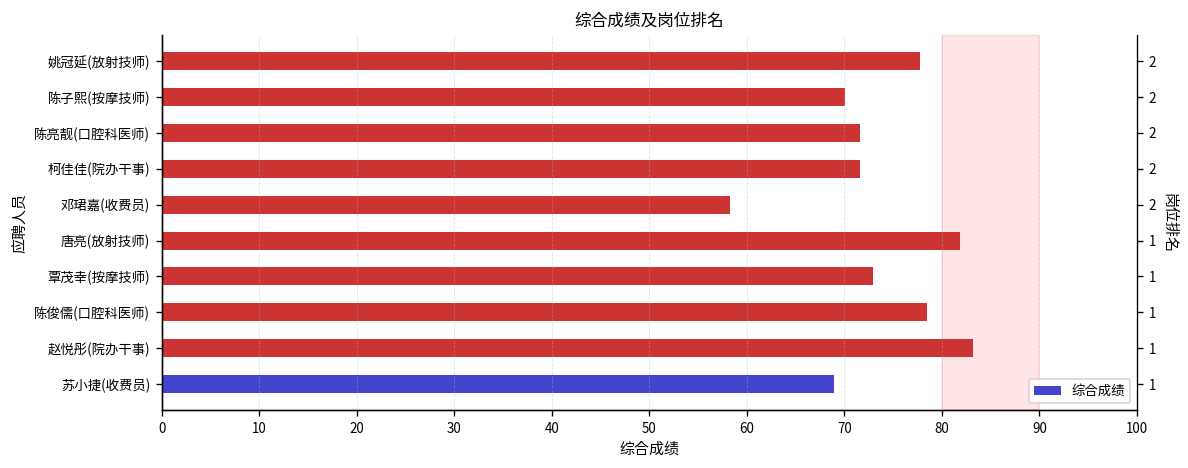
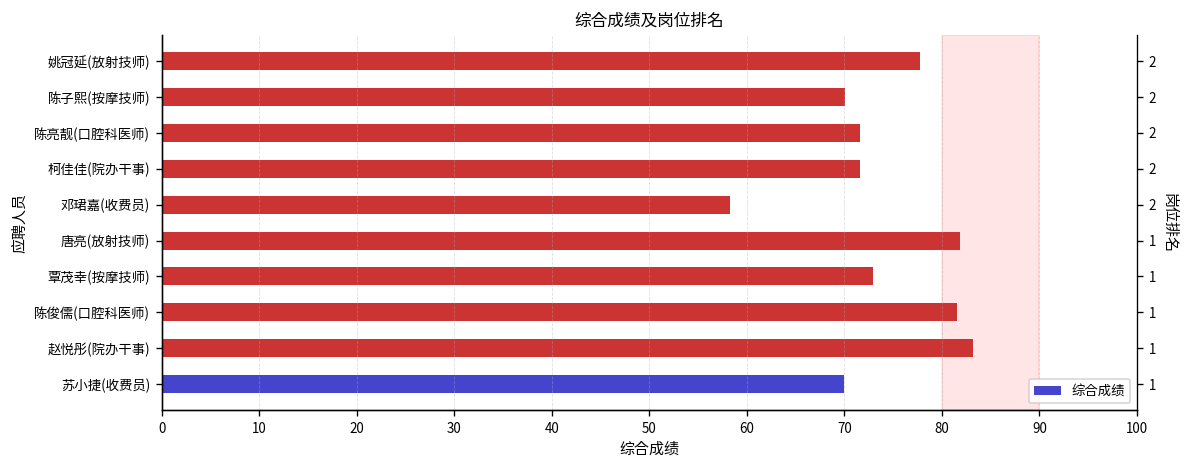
  {
    "姚冠延(放射技师)": 78,
    "陈子熙(按摩技师)": 70,
    "陈亮靓(口腔科医师)": 72,
    "柯佳佳(院办干事)": 72,
    "邓珺嘉(收费员)": 58,
    "唐亮(放射技师)": 82,
    "覃茂幸(按摩技师)": 73,
-   "陈俊儒(口腔科医师)": 79,
+   "陈俊儒(口腔科医师)": 82,
    "赵悦彤(院办干事)": 83,
-   "苏小捷(收费员)": 69
+   "苏小捷(收费员)": 70
  }
